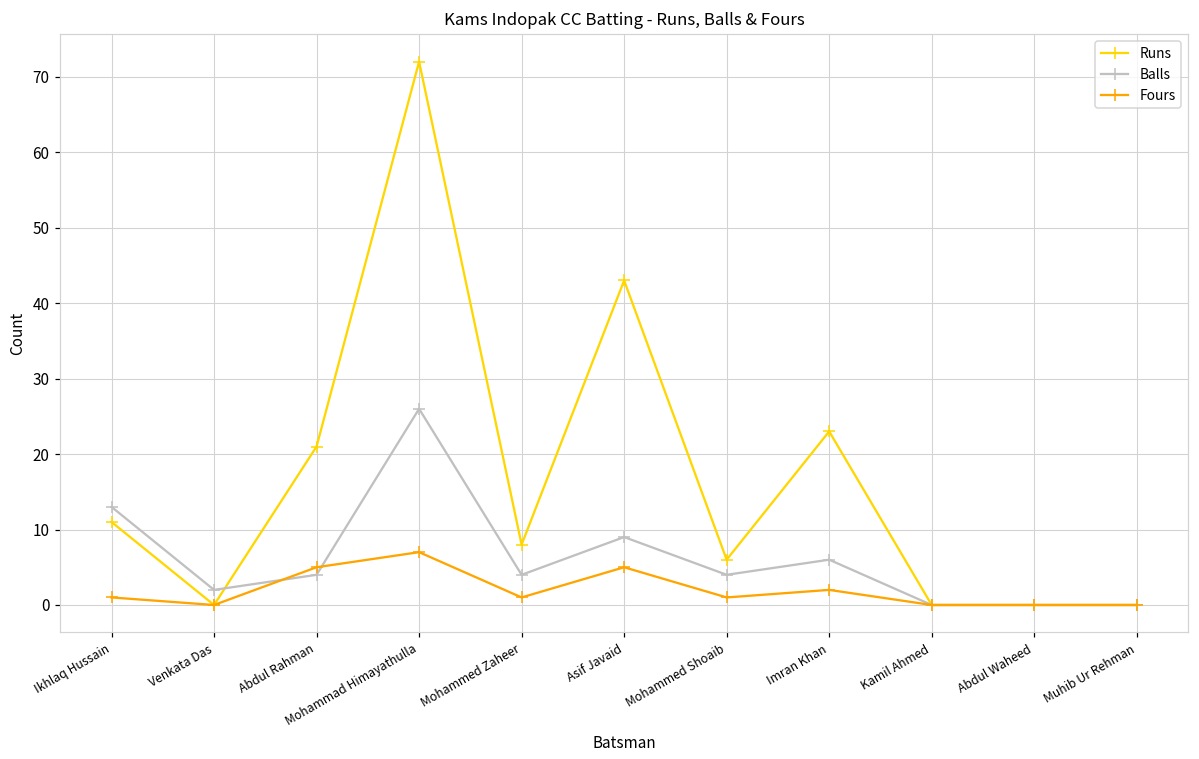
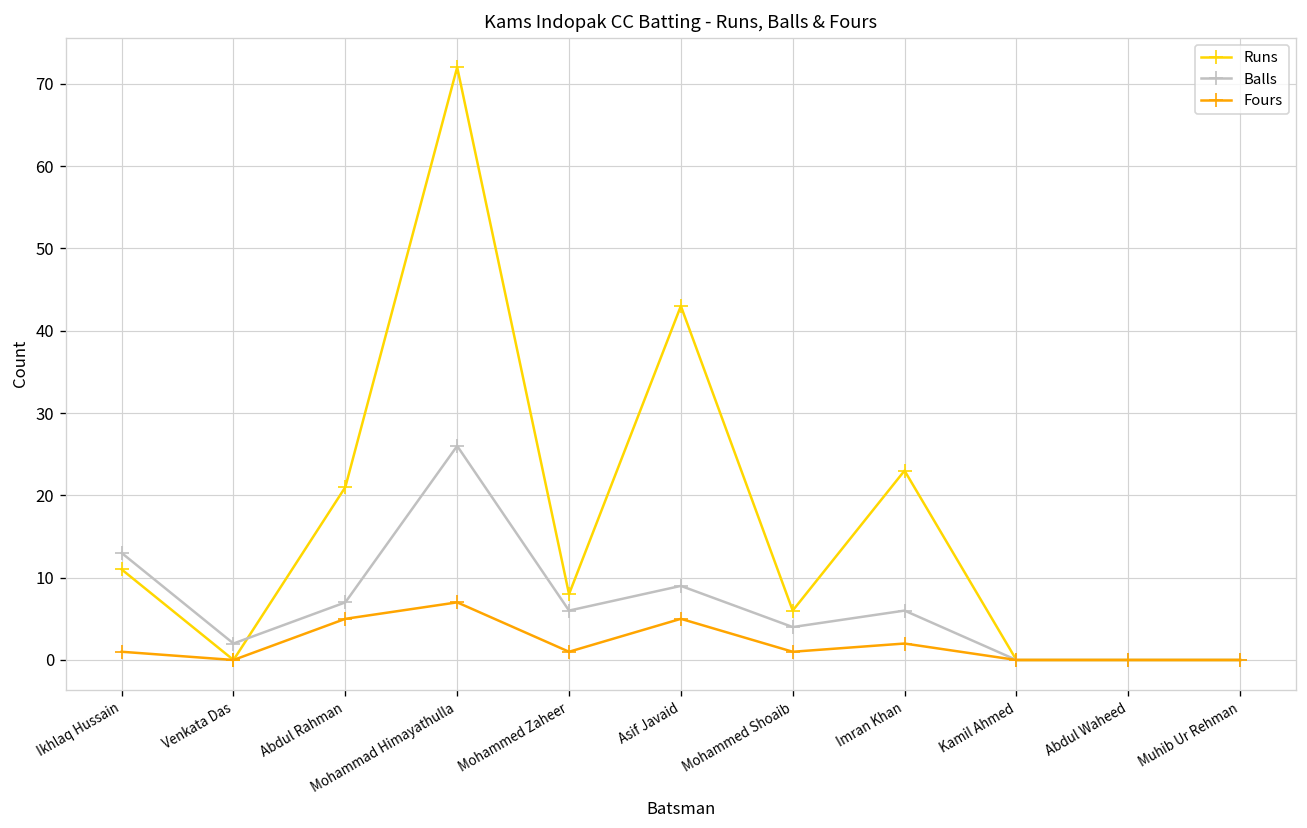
  {
    "Balls": {
      "Ikhlaq Hussain": 13,
      "Venkata Das": 2,
-     "Abdul Rahman": 4,
+     "Abdul Rahman": 7,
      "Mohammad Himayathulla": 26,
-     "Mohammed Zaheer": 4,
+     "Mohammed Zaheer": 6,
      "Asif Javaid": 9,
      "Mohammed Shoaib": 4,
      "Imran Khan": 6
    }
  }
